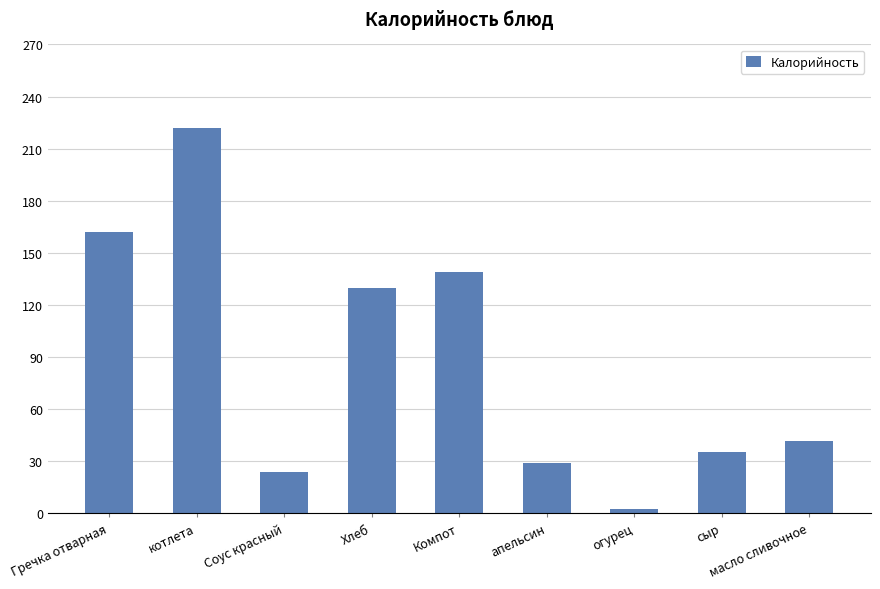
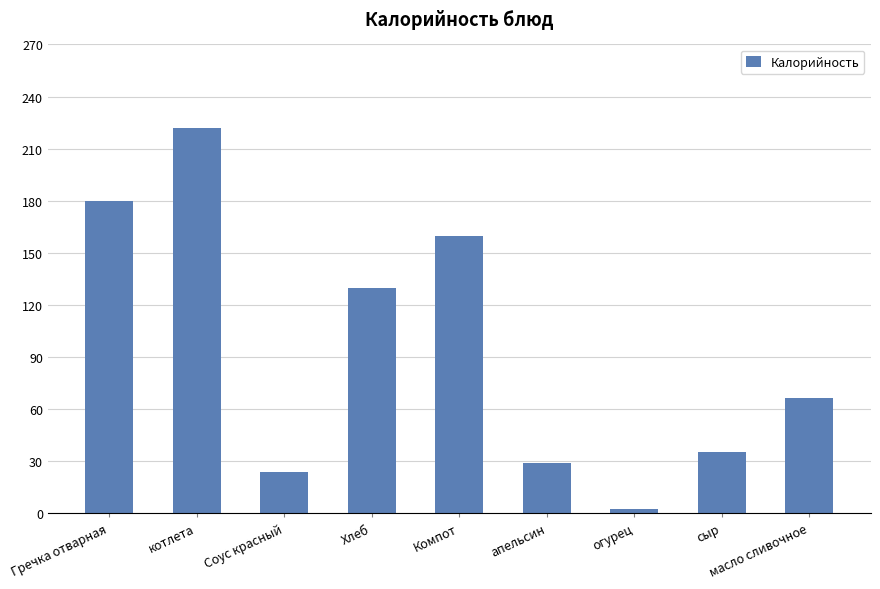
  {
-   "Гречка отварная": 162,
+   "Гречка отварная": 180,
    "котлета": 222,
    "Соус красный": 24,
    "Хлеб": 130,
-   "Компот": 139,
+   "Компот": 160,
    "апельсин": 29,
    "огурец": 3,
    "сыр": 35,
-   "масло сливочное": 42
+   "масло сливочное": 66
  }
